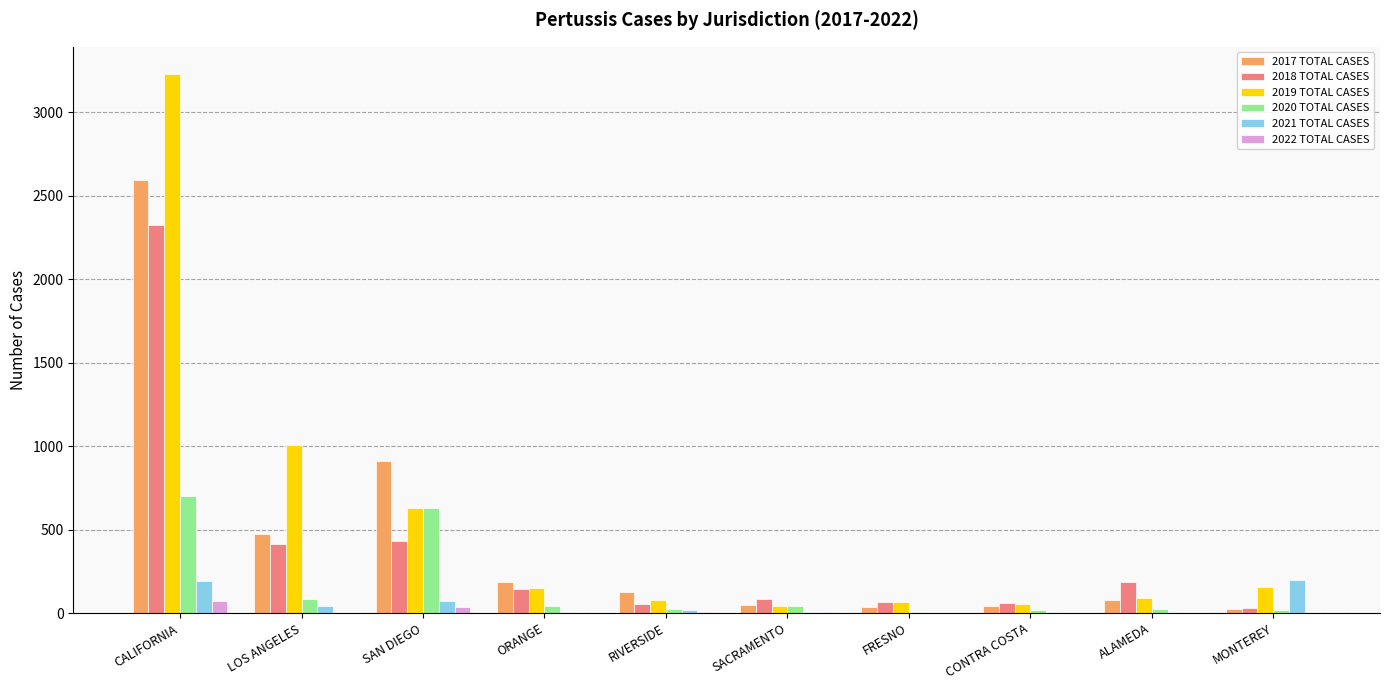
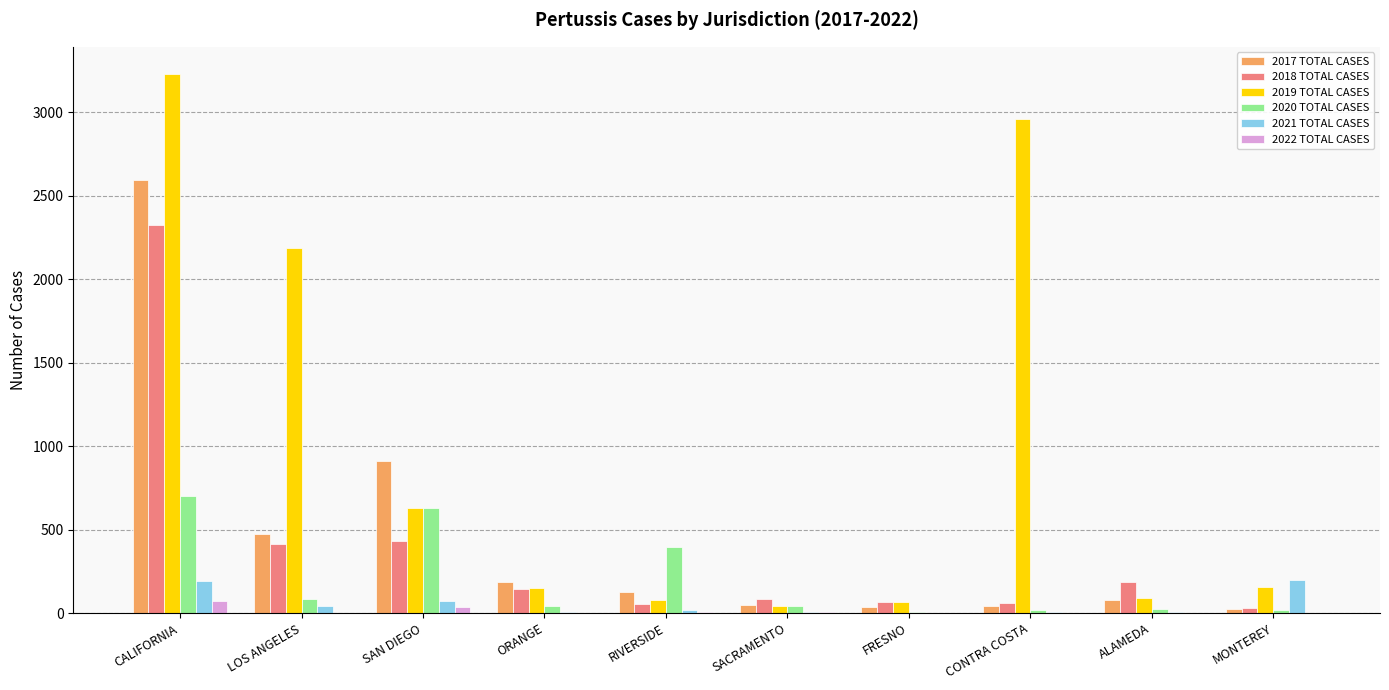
  {
    "2019 TOTAL CASES": {
      "CALIFORNIA": 3230,
-     "LOS ANGELES": 1010,
+     "LOS ANGELES": 2180,
      "SAN DIEGO": 630,
      "ORANGE": 150,
      "RIVERSIDE": 80,
      "SACRAMENTO": 40,
      "FRESNO": 60,
-     "CONTRA COSTA": 60,
+     "CONTRA COSTA": 2960,
      "ALAMEDA": 90,
      "MONTEREY": 160
    },
    "2020 TOTAL CASES": {
      "CALIFORNIA": 700,
      "LOS ANGELES": 90,
      "SAN DIEGO": 630,
      "ORANGE": 40,
-     "RIVERSIDE": 20,
+     "RIVERSIDE": 400,
      "SACRAMENTO": 40,
      "CONTRA COSTA": 20,
      "ALAMEDA": 30,
      "MONTEREY": 20
    },
    "2021 TOTAL CASES": {
      "CALIFORNIA": 190,
      "LOS ANGELES": 40,
      "SAN DIEGO": 70,
      "RIVERSIDE": 20,
      "MONTEREY": 200
    },
    "2022 TOTAL CASES": {
      "CALIFORNIA": 70,
      "LOS ANGELES": 0,
      "SAN DIEGO": 40,
      "FRESNO": 0,
      "ALAMEDA": 0
    }
  }
